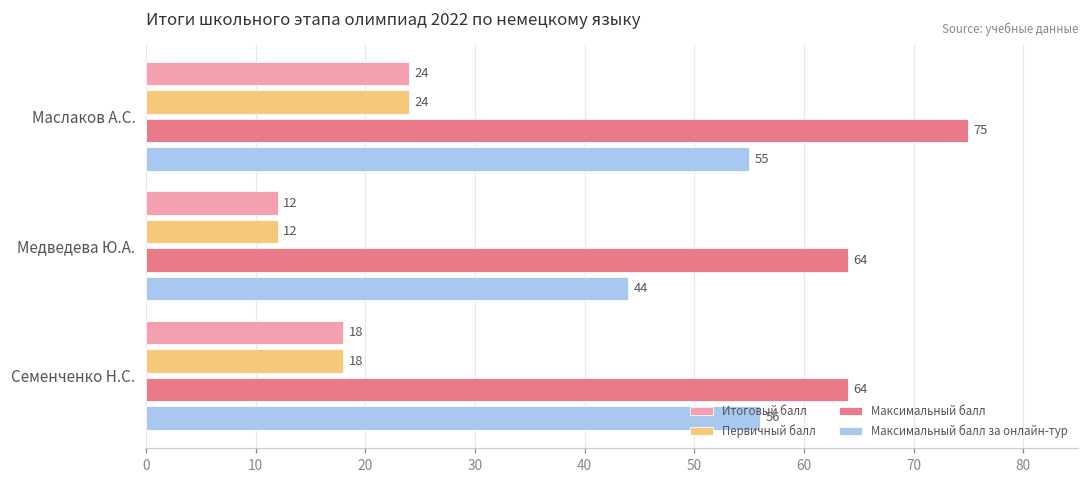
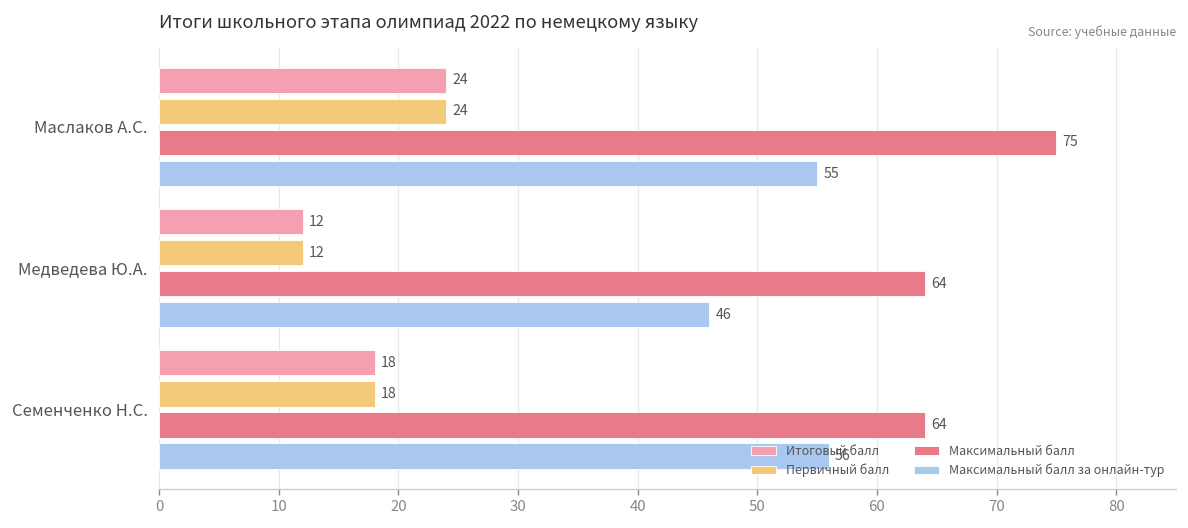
  {
    "Первичный балл": {
      "Маслаков А.С.": 24,
      "Медведева Ю.А.": 12,
      "Семенченко Н.С.": 18
    },
    "Максимальный балл за онлайн-тур": {
      "Маслаков А.С.": 55,
-     "Медведева Ю.А.": 44,
+     "Медведева Ю.А.": 46,
      "Семенченко Н.С.": 56
    }
  }
